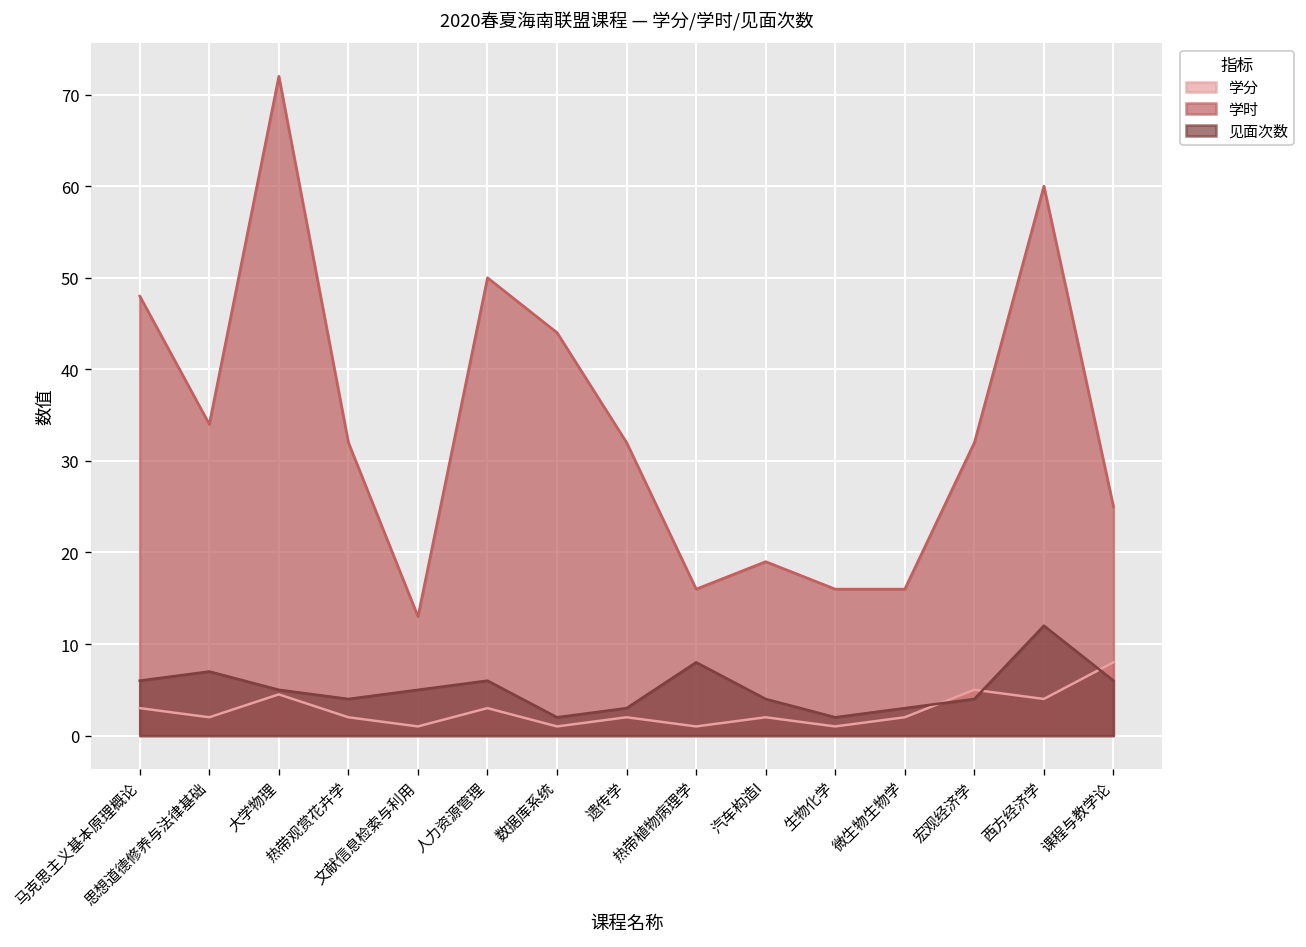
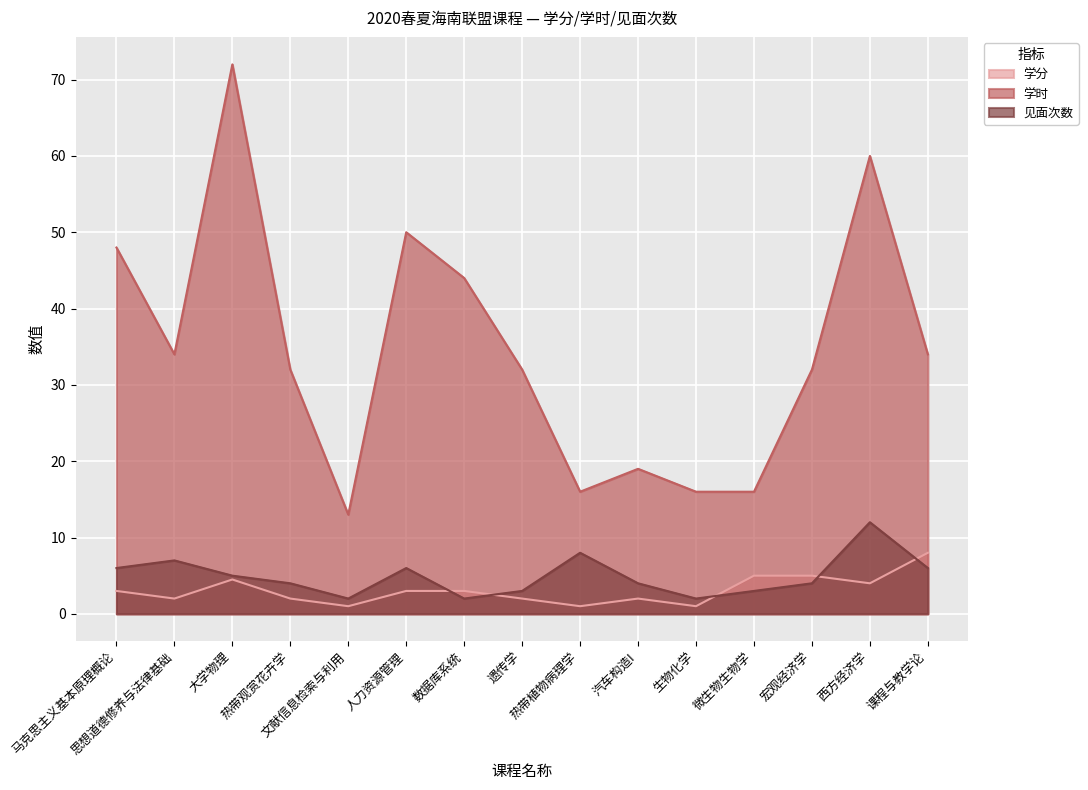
  {
    "学分": {
      "马克思主义基本原理概论": 3,
      "思想道德修养与法律基础": 2,
      "大学物理": 5,
      "热带观赏花卉学": 2,
      "文献信息检索与利用": 1,
      "人力资源管理": 3,
-     "数据库系统": 1,
+     "数据库系统": 3,
      "遗传学": 2,
      "热带植物病理学": 1,
      "汽车构造I": 2,
      "生物化学": 1,
-     "微生物生物学": 2,
+     "微生物生物学": 5,
      "宏观经济学": 5,
      "西方经济学": 4,
      "课程与教学论": 8
    },
    "学时": {
      "马克思主义基本原理概论": 48,
      "思想道德修养与法律基础": 34,
      "大学物理": 72,
      "热带观赏花卉学": 32,
      "文献信息检索与利用": 13,
      "人力资源管理": 50,
      "数据库系统": 44,
      "遗传学": 32,
      "热带植物病理学": 16,
      "汽车构造I": 19,
      "生物化学": 16,
      "微生物生物学": 16,
      "宏观经济学": 32,
      "西方经济学": 60,
-     "课程与教学论": 25
+     "课程与教学论": 34
    },
    "见面次数": {
      "马克思主义基本原理概论": 6,
      "思想道德修养与法律基础": 7,
      "大学物理": 5,
      "热带观赏花卉学": 4,
-     "文献信息检索与利用": 5,
+     "文献信息检索与利用": 2,
      "人力资源管理": 6,
      "数据库系统": 2,
      "遗传学": 3,
      "热带植物病理学": 8,
      "汽车构造I": 4,
      "生物化学": 2,
      "微生物生物学": 3,
      "宏观经济学": 4,
      "西方经济学": 12,
      "课程与教学论": 6
    }
  }
